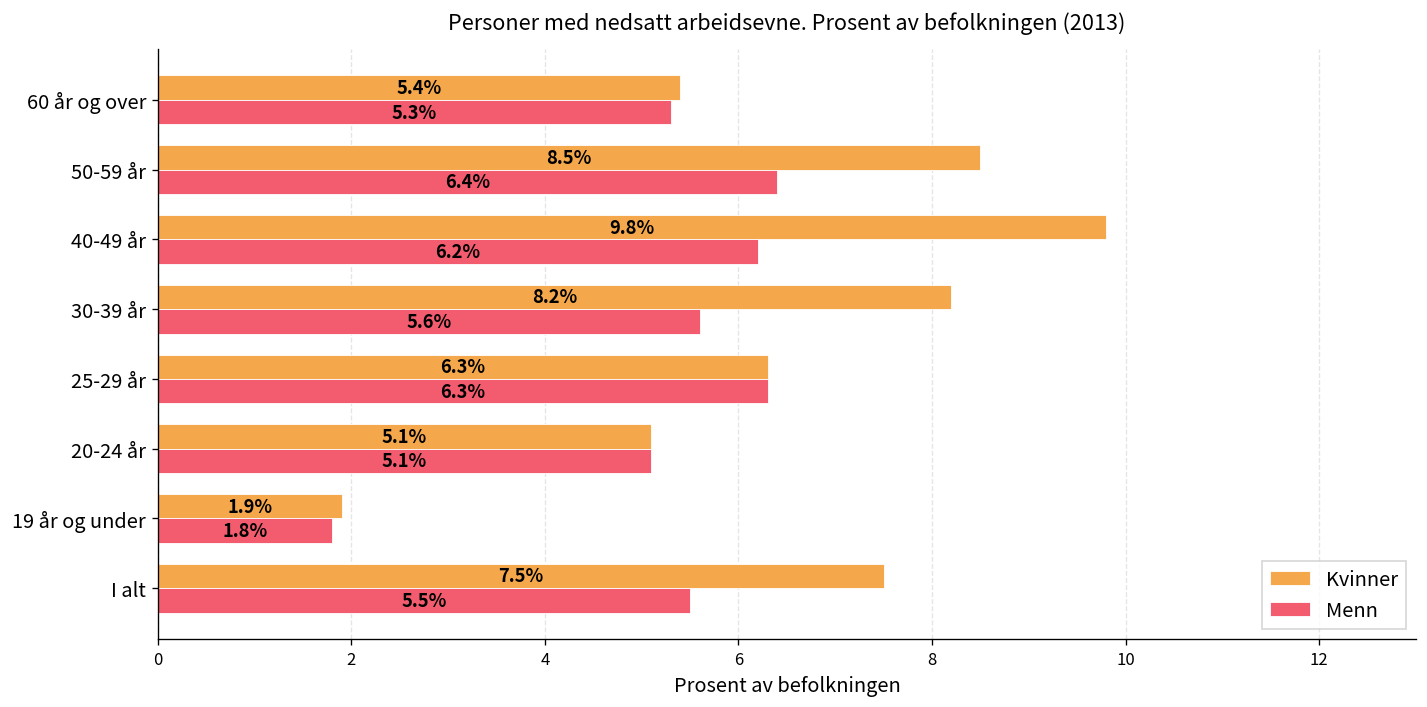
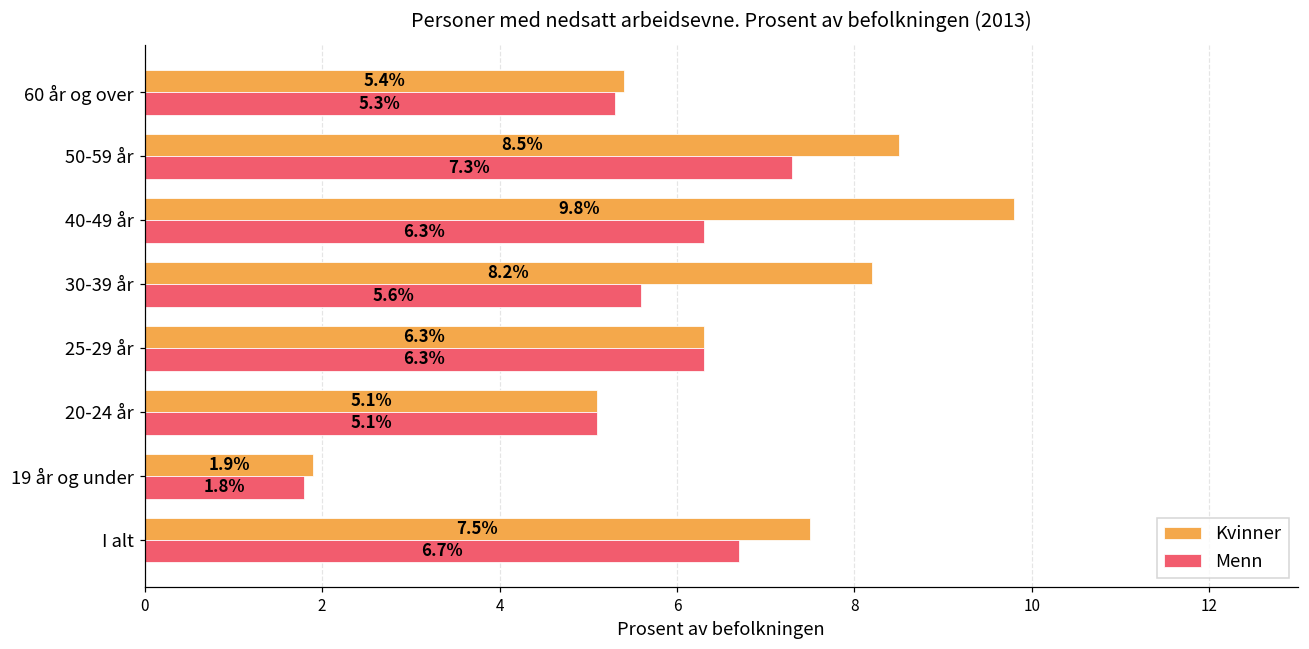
  {
    "Kvinner": {
      "60 år og over": "5.4%",
      "50-59 år": "8.5%",
      "40-49 år": "9.8%",
      "30-39 år": "8.2%",
      "25-29 år": "6.3%",
      "20-24 år": "5.1%",
      "19 år og under": "1.9%",
      "I alt": "7.5%"
    },
    "Menn": {
      "60 år og over": "5.3%",
-     "50-59 år": "6.4%",
-     "40-49 år": "6.2%",
+     "50-59 år": "7.3%",
+     "40-49 år": "6.3%",
      "30-39 år": "5.6%",
      "25-29 år": "6.3%",
      "20-24 år": "5.1%",
      "19 år og under": "1.8%",
-     "I alt": "5.5%"
+     "I alt": "6.7%"
    }
  }
